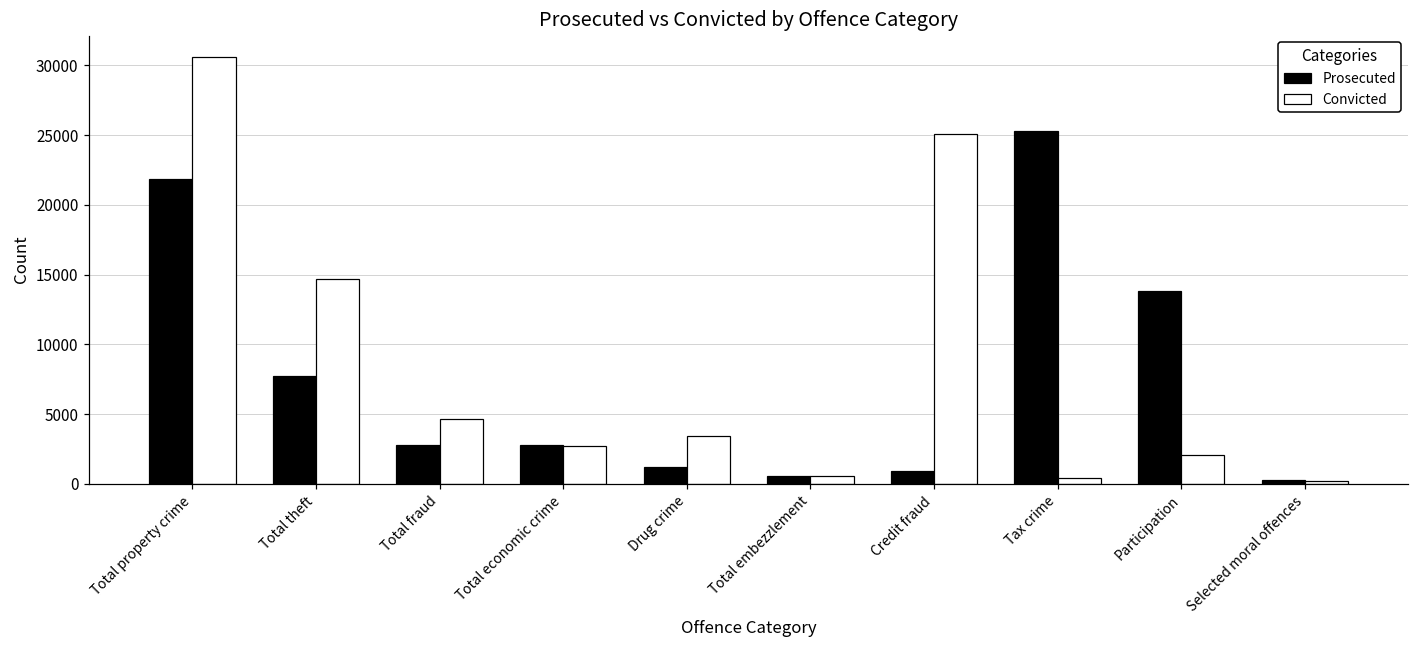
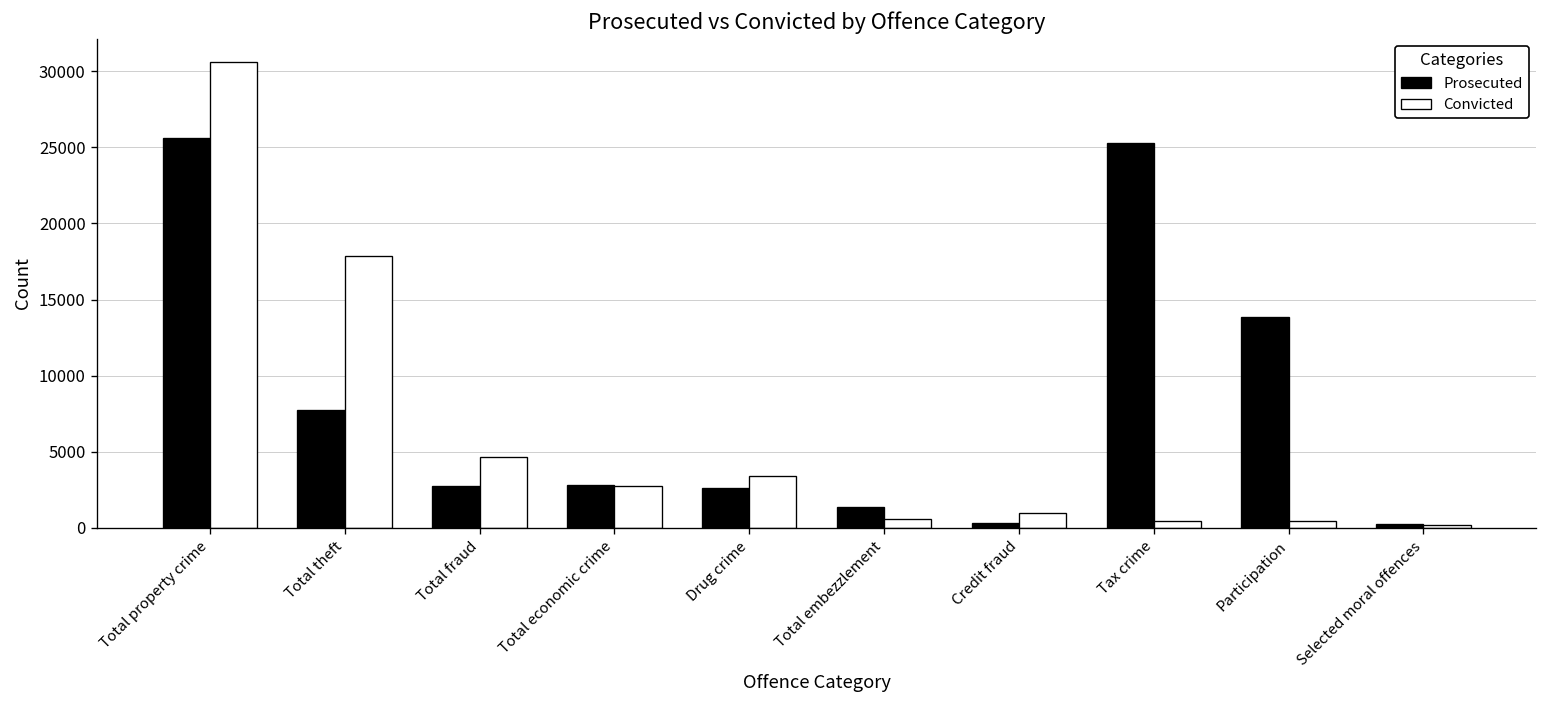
  {
    "Prosecuted": {
-     "Total property crime": 21800,
+     "Total property crime": 25600,
      "Total theft": 7800,
      "Total fraud": 2800,
      "Total economic crime": 2800,
-     "Drug crime": 1200,
-     "Total embezzlement": 500,
-     "Credit fraud": 900,
+     "Drug crime": 2600,
+     "Total embezzlement": 1400,
+     "Credit fraud": 300,
      "Tax crime": 25300,
      "Participation": 13800,
      "Selected moral offences": 300
    },
    "Convicted": {
      "Total property crime": 30600,
-     "Total theft": 14700,
+     "Total theft": 17900,
      "Total fraud": 4600,
      "Total economic crime": 2700,
      "Drug crime": 3400,
      "Total embezzlement": 600,
-     "Credit fraud": 25100,
+     "Credit fraud": 1000,
      "Tax crime": 400,
-     "Participation": 2100
+     "Participation": 400
    }
  }
